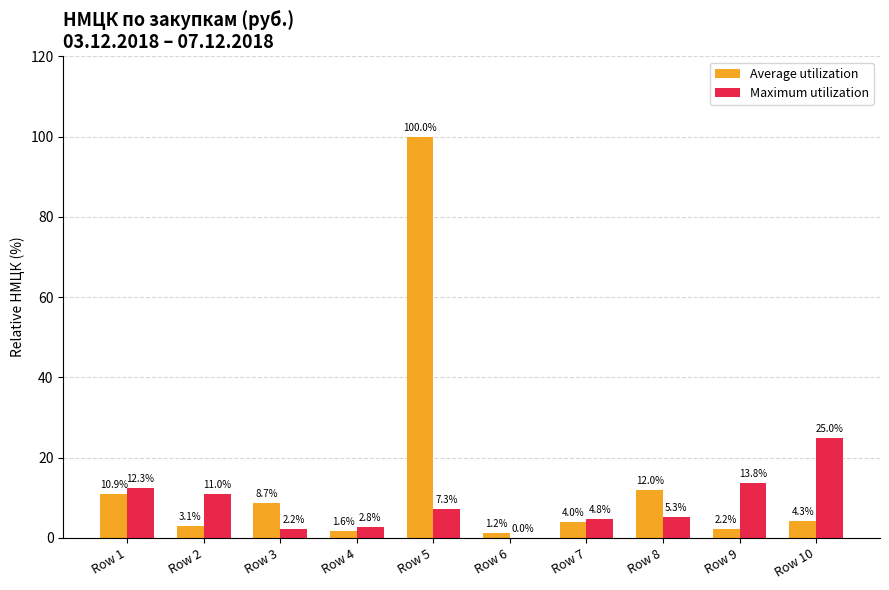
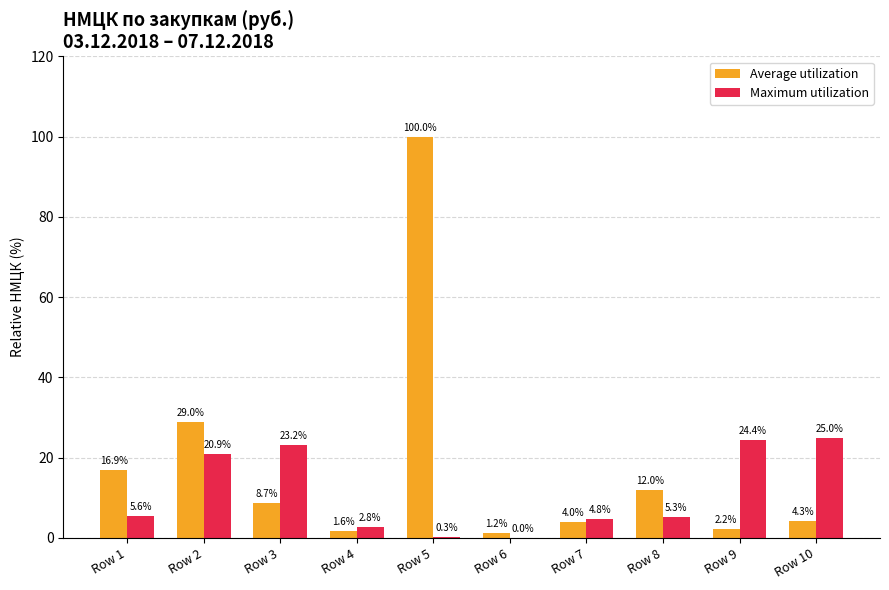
  {
    "Average utilization": {
-     "Row 1": "10.9%",
-     "Row 2": "3.1%",
+     "Row 1": "16.9%",
+     "Row 2": "29.0%",
      "Row 3": "8.7%",
      "Row 4": "1.6%",
      "Row 5": "100.0%",
      "Row 6": "1.2%",
      "Row 7": "4.0%",
      "Row 8": "12.0%",
      "Row 9": "2.2%",
      "Row 10": "4.3%"
    },
    "Maximum utilization": {
-     "Row 1": "12.3%",
-     "Row 2": "11.0%",
-     "Row 3": "2.2%",
+     "Row 1": "5.6%",
+     "Row 2": "20.9%",
+     "Row 3": "23.2%",
      "Row 4": "2.8%",
-     "Row 5": "7.3%",
+     "Row 5": "0.3%",
      "Row 6": "0.0%",
      "Row 7": "4.8%",
      "Row 8": "5.3%",
-     "Row 9": "13.8%",
+     "Row 9": "24.4%",
      "Row 10": "25.0%"
    }
  }
